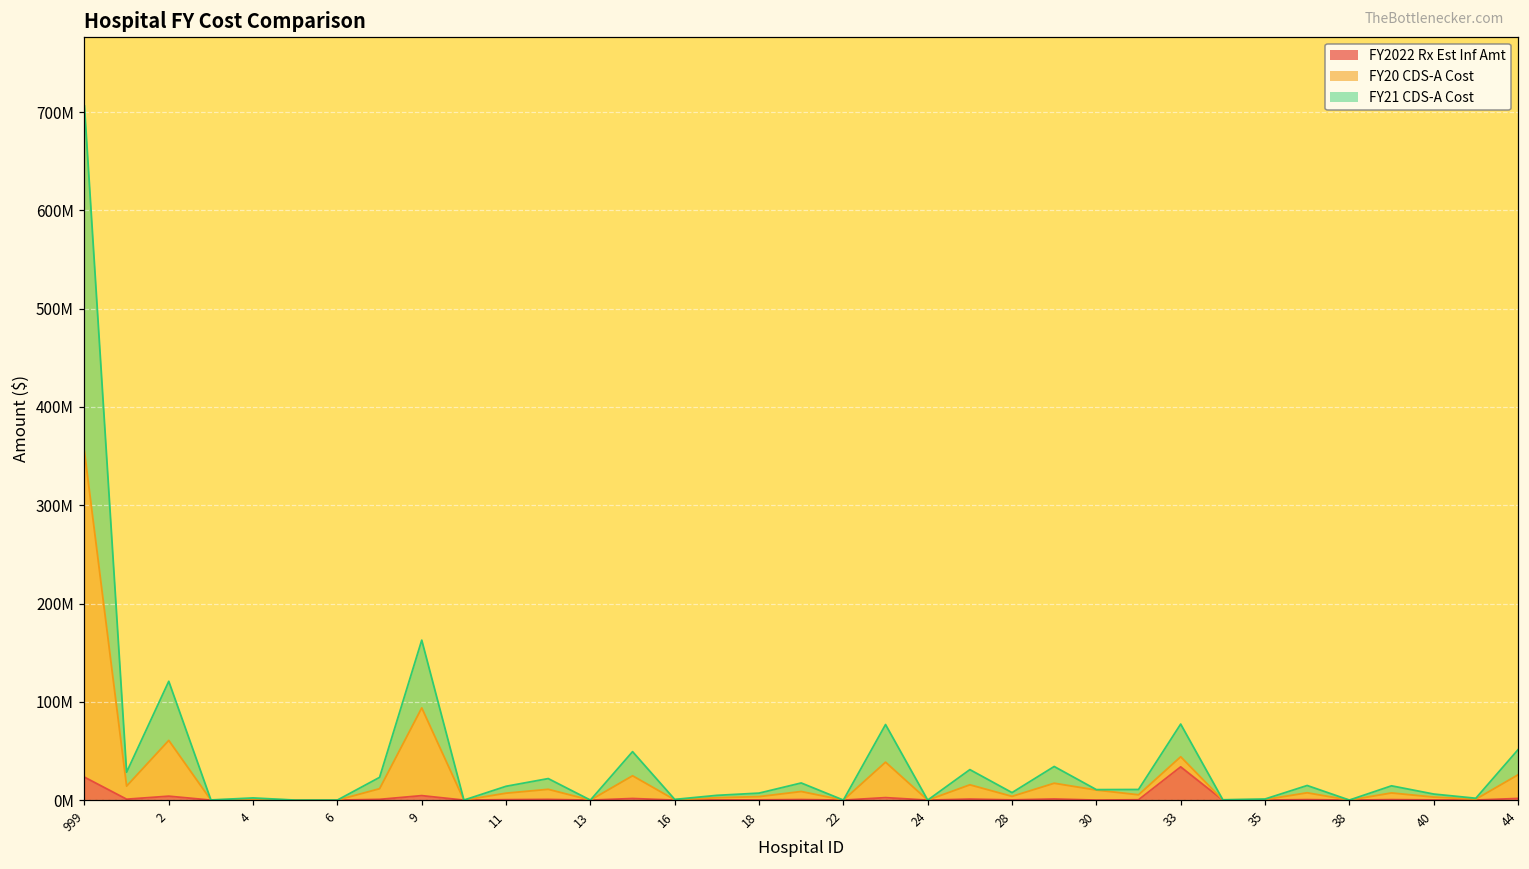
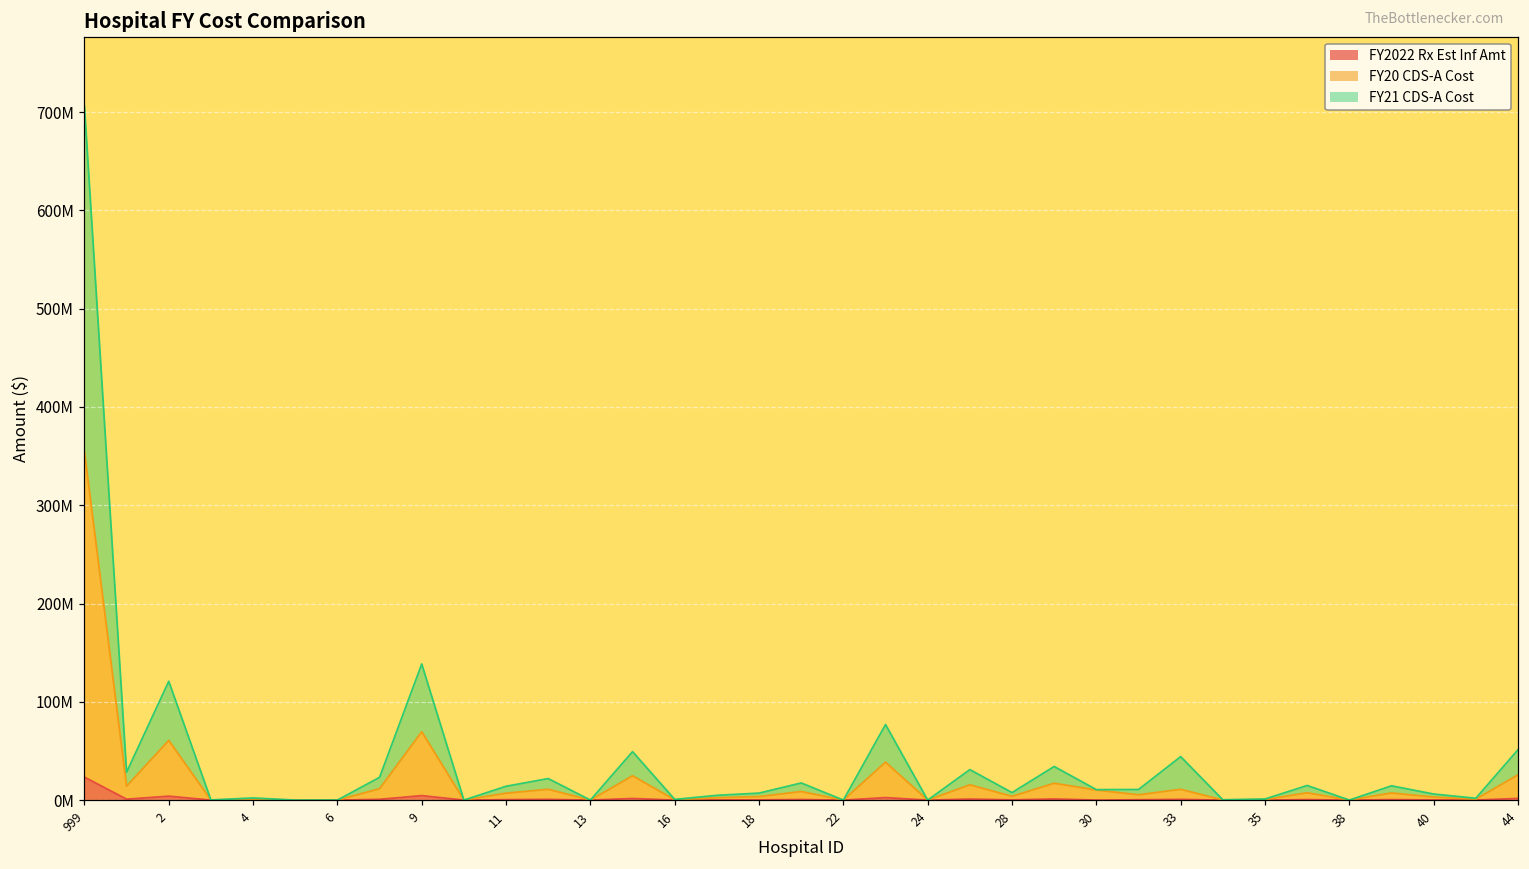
  {
    "FY2022 Rx Est Inf Amt": {
      "999": 20000000,
      "2": 0,
      "9": 0,
      "11": 0,
      "18": 0,
      "28": 0,
      "30": 0,
-     "33": 30000000,
+     "33": 0,
      "40": 0,
      "44": 0
    },
    "FY20 CDS-A Cost": {
      "999": 330000000,
      "2": 60000000,
-     "9": 90000000,
+     "9": 70000000,
      "11": 10000000,
      "18": 0,
      "28": 0,
      "33": 10000000,
      "40": 0,
      "44": 20000000
    },
    "FY21 CDS-A Cost": {
      "999": 350000000,
      "2": 60000000,
      "9": 70000000,
      "11": 10000000,
      "18": 0,
      "28": 0,
      "33": 30000000,
      "40": 0,
      "44": 30000000
    }
  }
